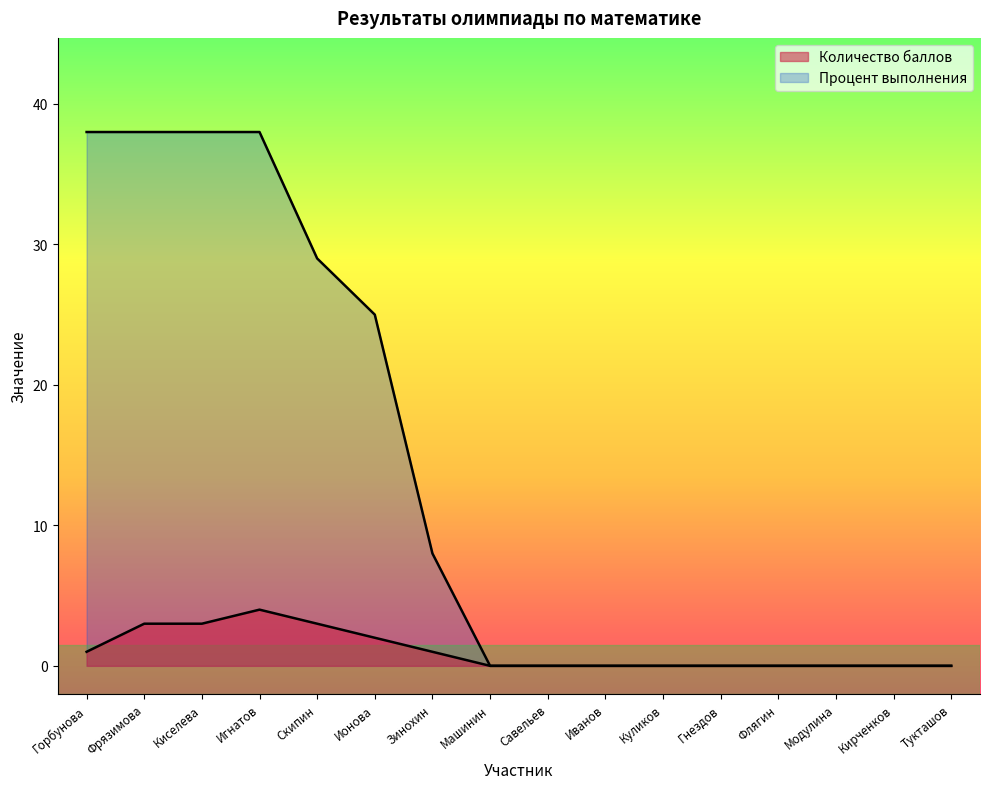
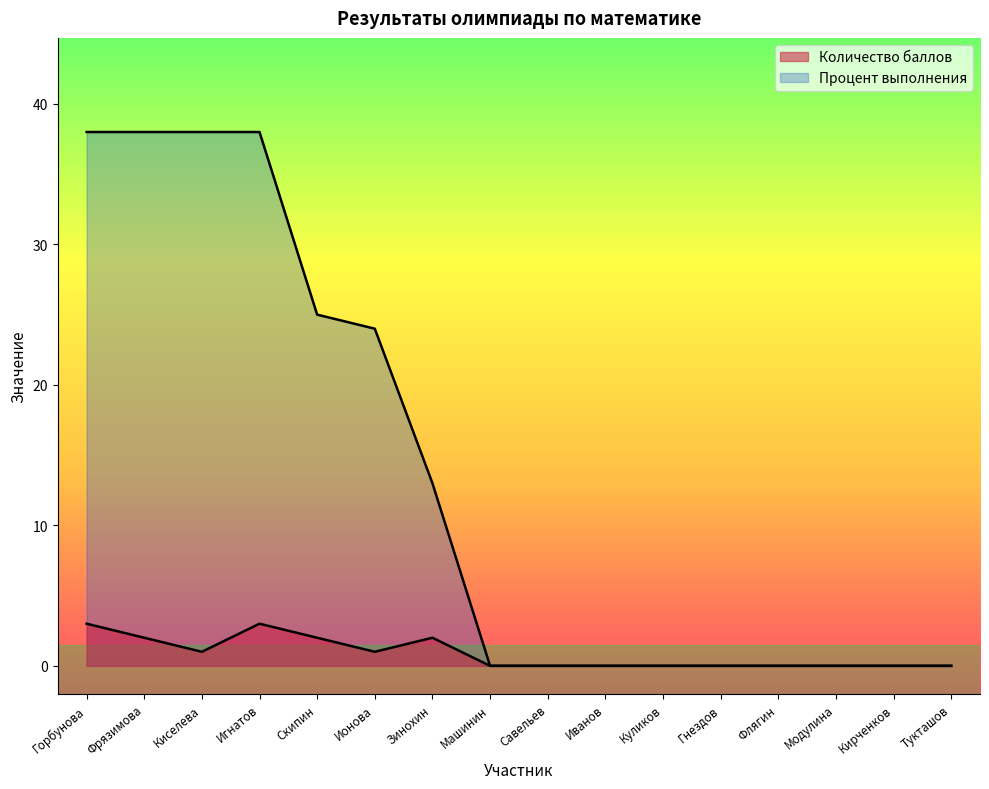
  {
    "Количество баллов": {
-     "Горбунова": 1,
-     "Фрязимова": 3,
-     "Киселева": 3,
-     "Игнатов": 4,
-     "Скипин": 3,
-     "Ионова": 2,
-     "Зинохин": 1
+     "Горбунова": 3,
+     "Фрязимова": 2,
+     "Киселева": 1,
+     "Игнатов": 3,
+     "Скипин": 2,
+     "Ионова": 1,
+     "Зинохин": 2
    },
    "Процент выполнения": {
      "Горбунова": 38,
      "Фрязимова": 38,
      "Киселева": 38,
      "Игнатов": 38,
-     "Скипин": 29,
-     "Ионова": 25,
-     "Зинохин": 8
+     "Скипин": 25,
+     "Ионова": 24,
+     "Зинохин": 13
    }
  }
